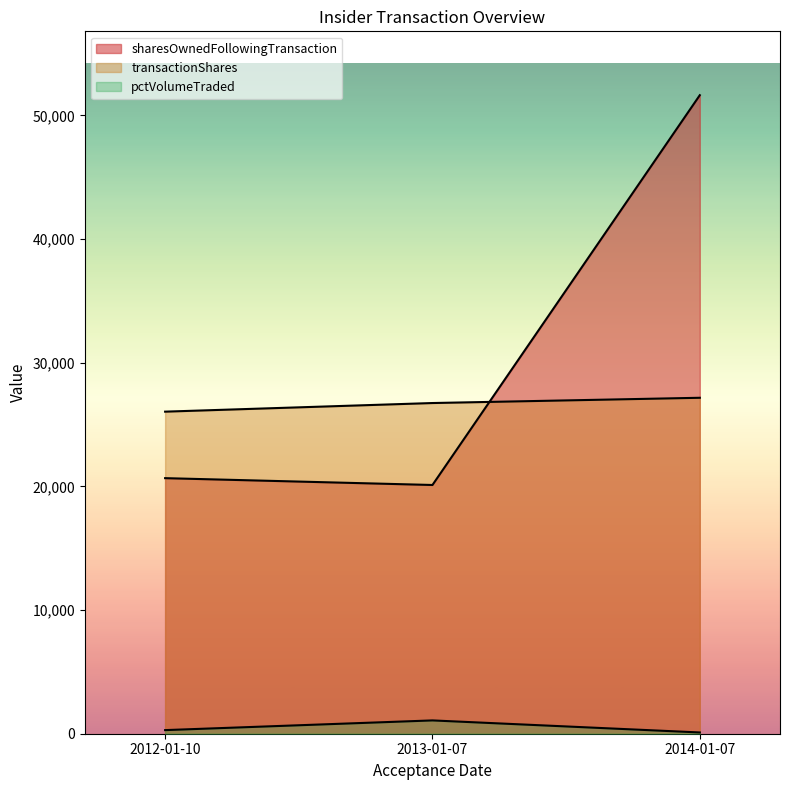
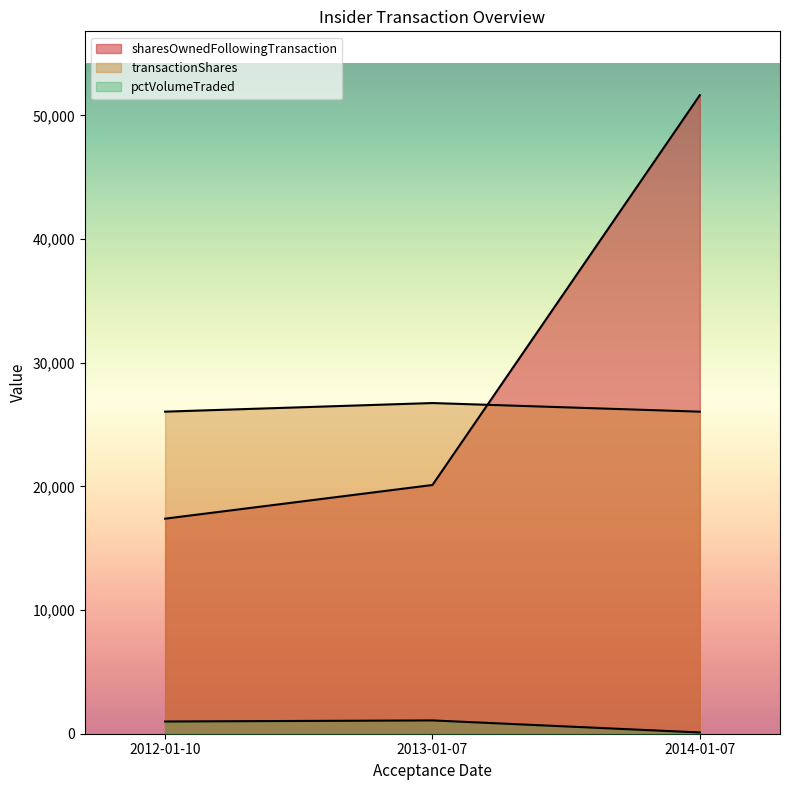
  {
    "sharesOwnedFollowingTransaction": {
-     "2012-01-10": "20,700",
+     "2012-01-10": "17,400",
      "2013-01-07": "20,100",
      "2014-01-07": "51,600"
    },
    "transactionShares": {
      "2012-01-10": "26,000",
      "2013-01-07": "26,700",
-     "2014-01-07": "27,200"
+     "2014-01-07": "26,000"
    },
    "pctVolumeTraded": {
-     "2012-01-10": "300",
+     "2012-01-10": "1,000",
      "2013-01-07": "1,100",
      "2014-01-07": "100"
    }
  }
